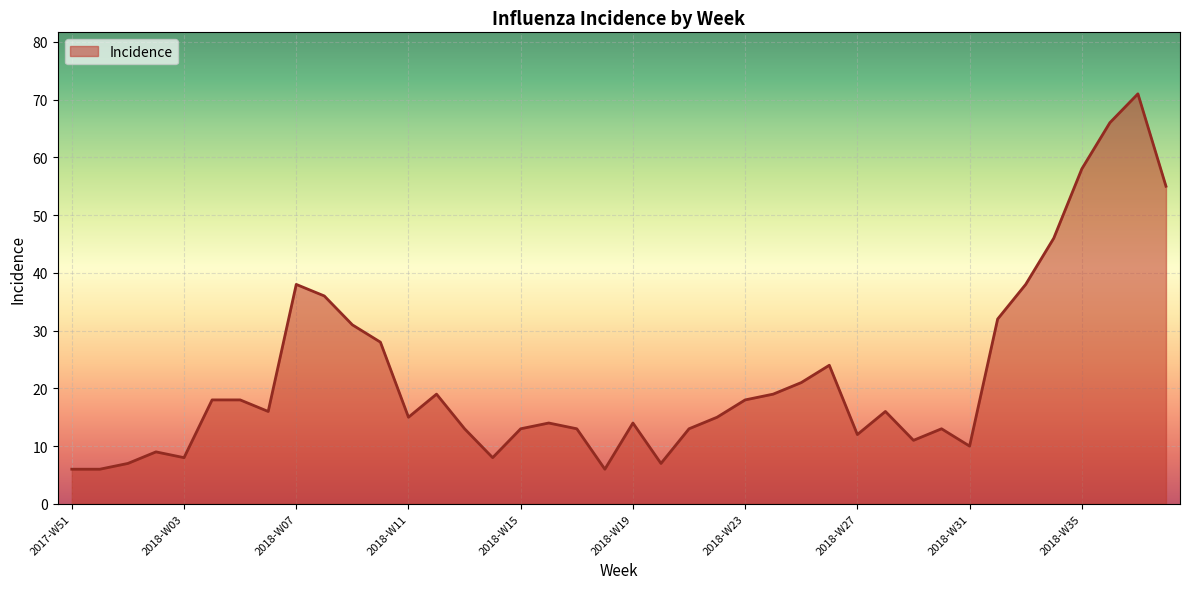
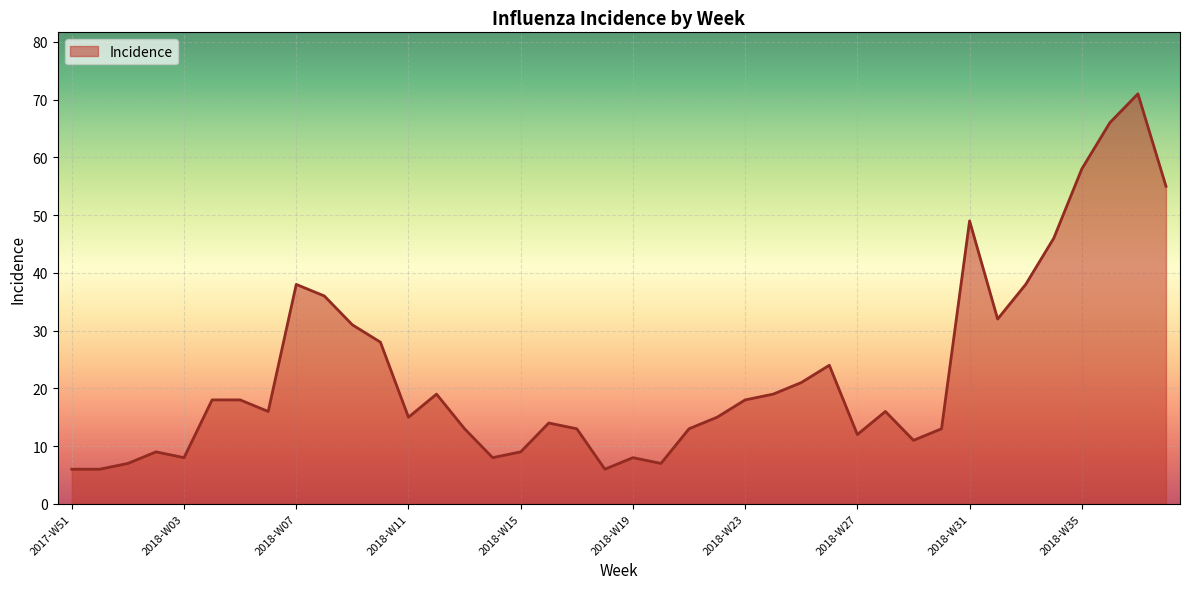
  {
    "2017-W51": 6,
    "2018-W03": 8,
    "2018-W07": 38,
    "2018-W11": 15,
-   "2018-W15": 13,
-   "2018-W19": 14,
+   "2018-W15": 9,
+   "2018-W19": 8,
    "2018-W23": 18,
    "2018-W27": 12,
-   "2018-W31": 10,
+   "2018-W31": 49,
    "2018-W35": 58
  }
